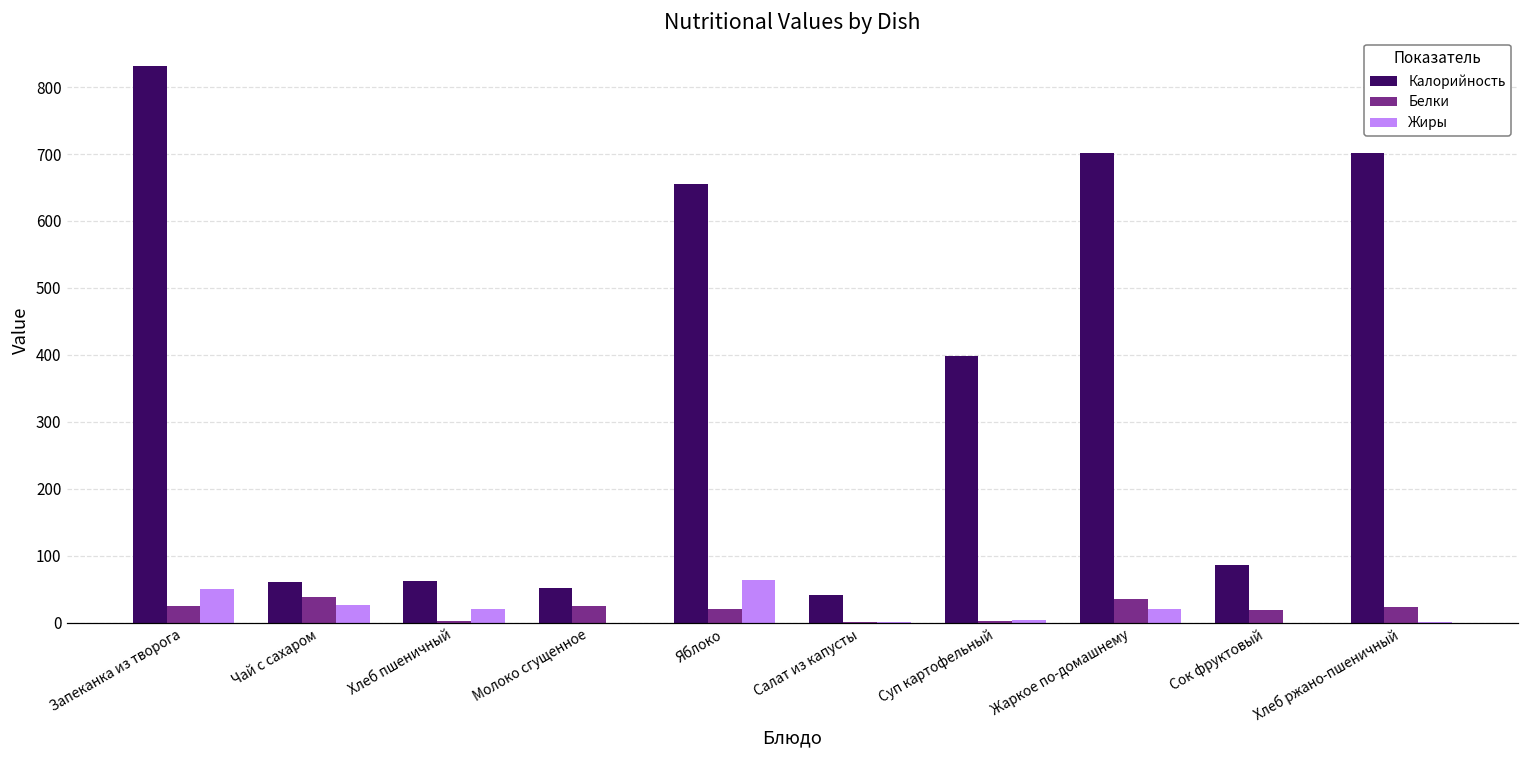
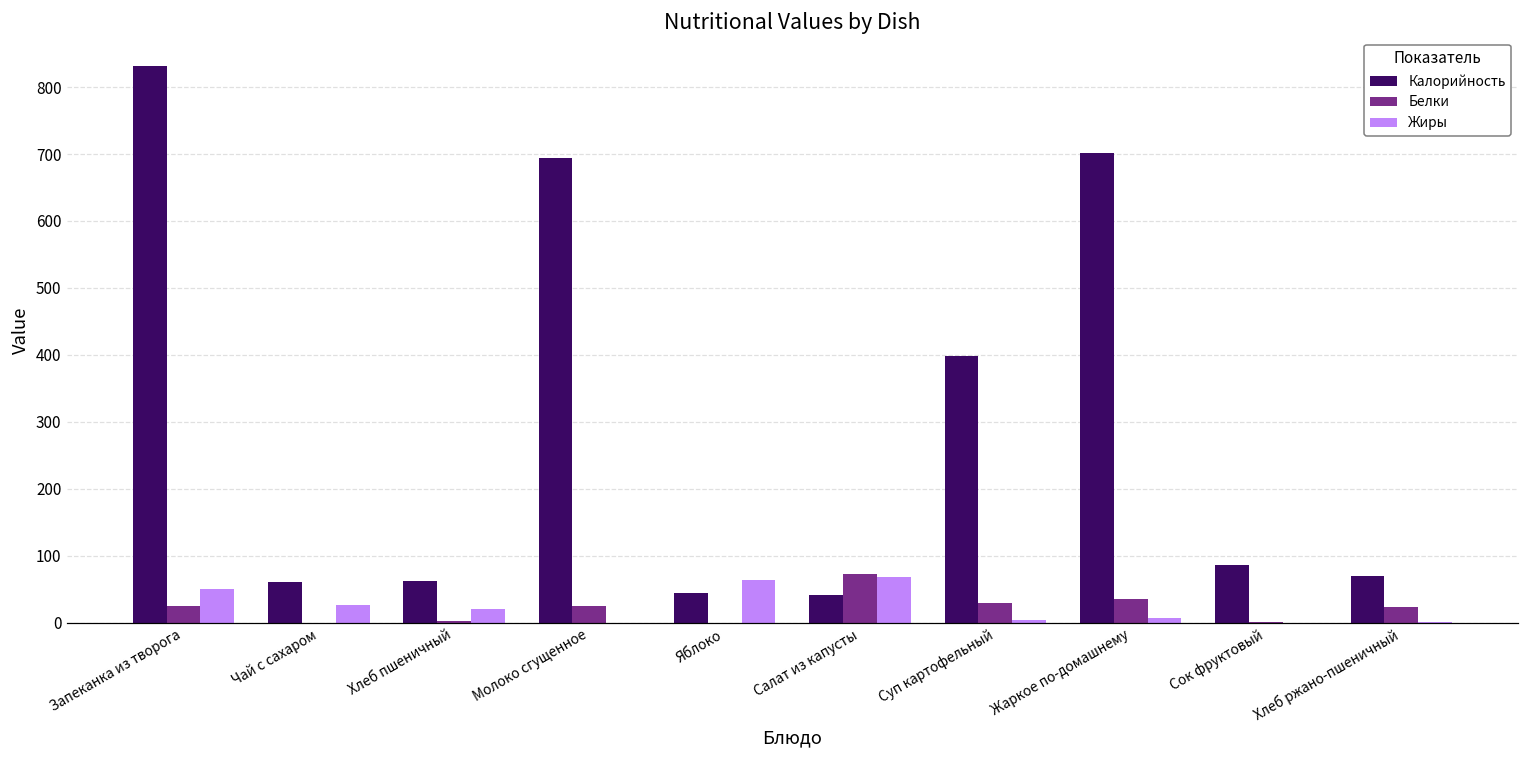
  {
    "Калорийность": {
      "Запеканка из творога": 830,
      "Чай с сахаром": 60,
      "Хлеб пшеничный": 60,
-     "Молоко сгущенное": 50,
-     "Яблоко": 660,
+     "Молоко сгущенное": 690,
+     "Яблоко": 40,
      "Салат из капусты": 40,
      "Суп картофельный": 400,
      "Жаркое по-домашнему": 700,
      "Сок фруктовый": 90,
-     "Хлеб ржано-пшеничный": 700
+     "Хлеб ржано-пшеничный": 70
    },
    "Белки": {
      "Запеканка из творога": 30,
-     "Чай с сахаром": 40,
+     "Чай с сахаром": 0,
      "Молоко сгущенное": 20,
-     "Яблоко": 20,
-     "Салат из капусты": 0,
-     "Суп картофельный": 0,
+     "Яблоко": 0,
+     "Салат из капусты": 70,
+     "Суп картофельный": 30,
      "Жаркое по-домашнему": 40,
-     "Сок фруктовый": 20,
+     "Сок фруктовый": 0,
      "Хлеб ржано-пшеничный": 20
    },
    "Жиры": {
      "Запеканка из творога": 50,
      "Чай с сахаром": 30,
      "Хлеб пшеничный": 20,
      "Молоко сгущенное": 0,
      "Яблоко": 60,
-     "Салат из капусты": 0,
-     "Жаркое по-домашнему": 20
+     "Салат из капусты": 70,
+     "Жаркое по-домашнему": 10
    }
  }
